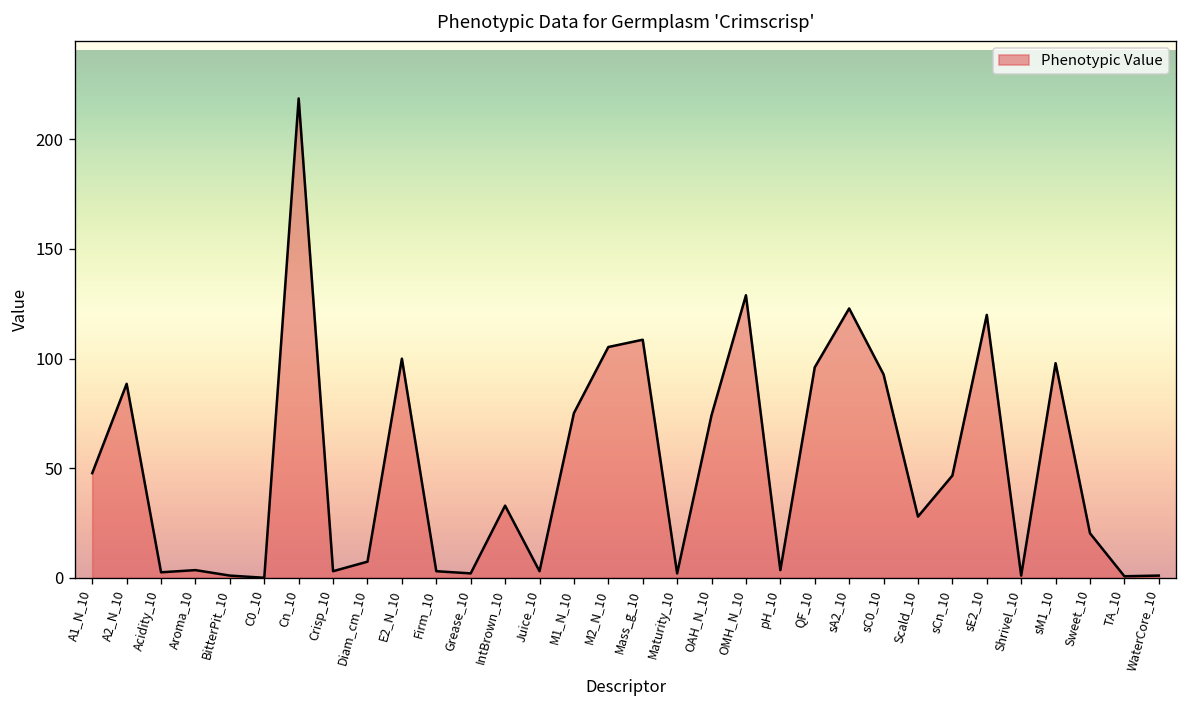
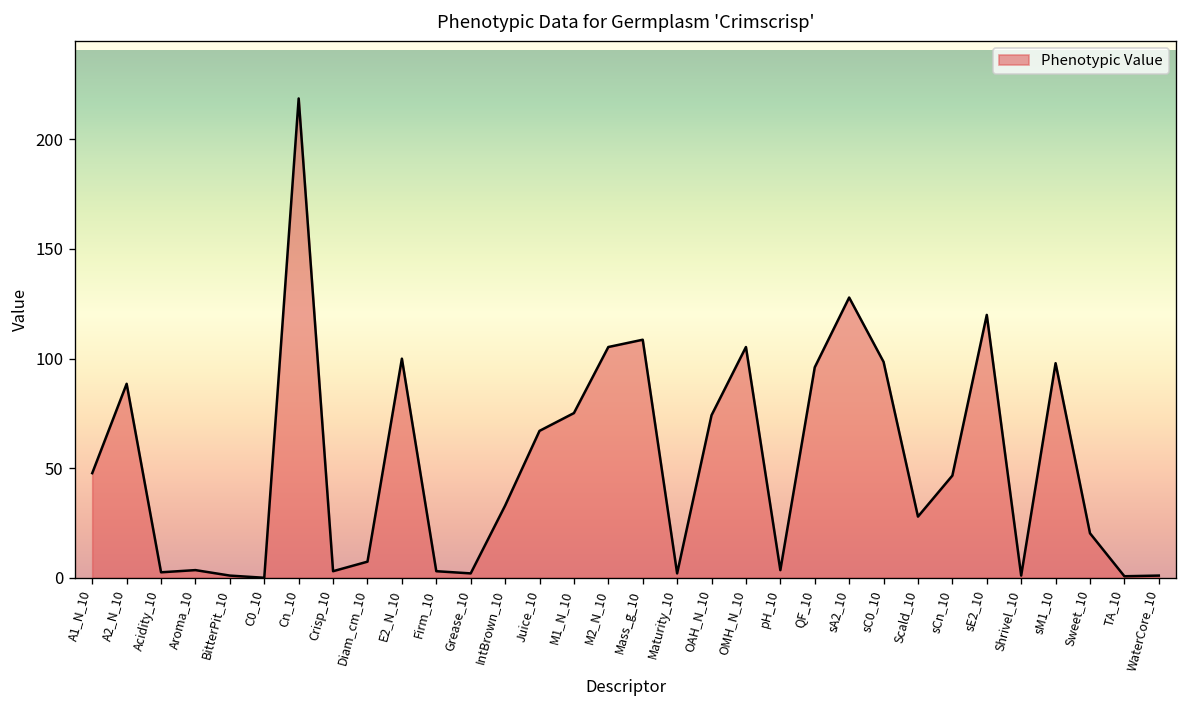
  {
    "A1_N_10": 48,
    "A2_N_10": 88,
    "Acidity_10": 3,
    "Aroma_10": 4,
    "BitterPit_10": 1,
    "C0_10": 0,
    "Cn_10": 219,
    "Crisp_10": 3,
    "Diam_cm_10": 7,
    "E2_N_10": 100,
    "Firm_10": 3,
    "Grease_10": 2,
    "IntBrown_10": 33,
-   "Juice_10": 3,
+   "Juice_10": 67,
    "M1_N_10": 75,
    "M2_N_10": 105,
    "Mass_g_10": 109,
    "Maturity_10": 2,
    "OAH_N_10": 74,
-   "OMH_N_10": 129,
+   "OMH_N_10": 105,
    "pH_10": 3,
    "QF_10": 96,
-   "sA2_10": 123,
-   "sC0_10": 93,
+   "sA2_10": 128,
+   "sC0_10": 98,
    "Scald_10": 28,
    "sCn_10": 47,
    "sE2_10": 120,
    "Shrivel_10": 1,
    "sM1_10": 98,
    "Sweet_10": 20,
    "TA_10": 1,
    "WaterCore_10": 1
  }
